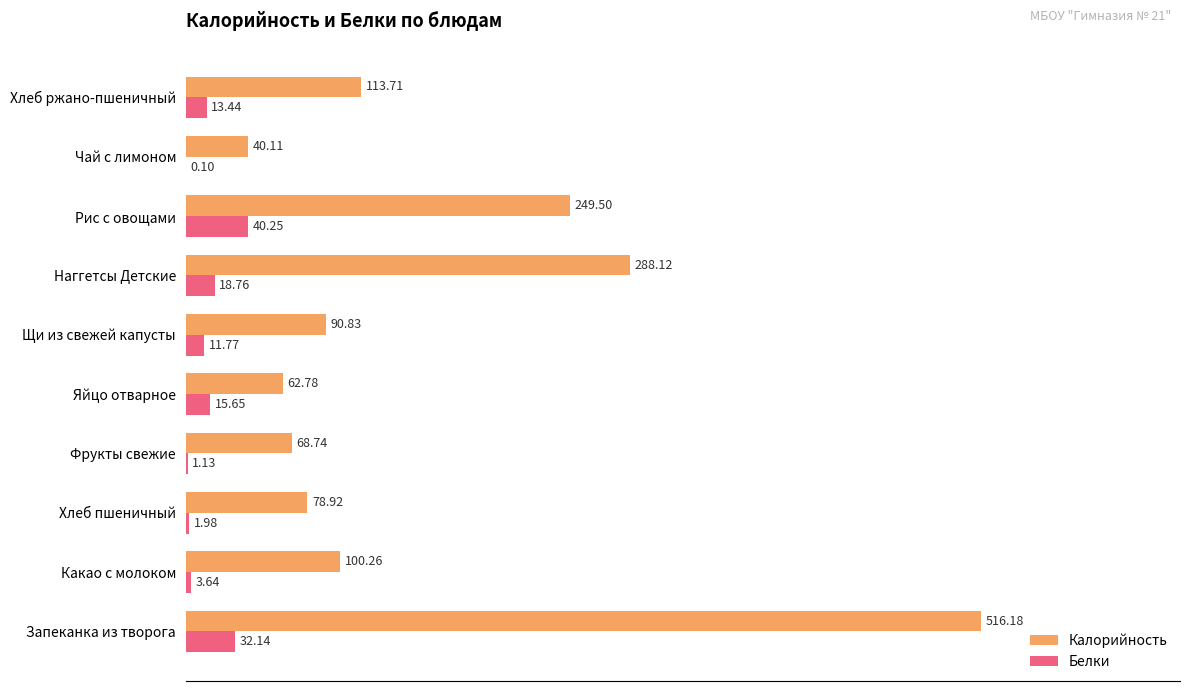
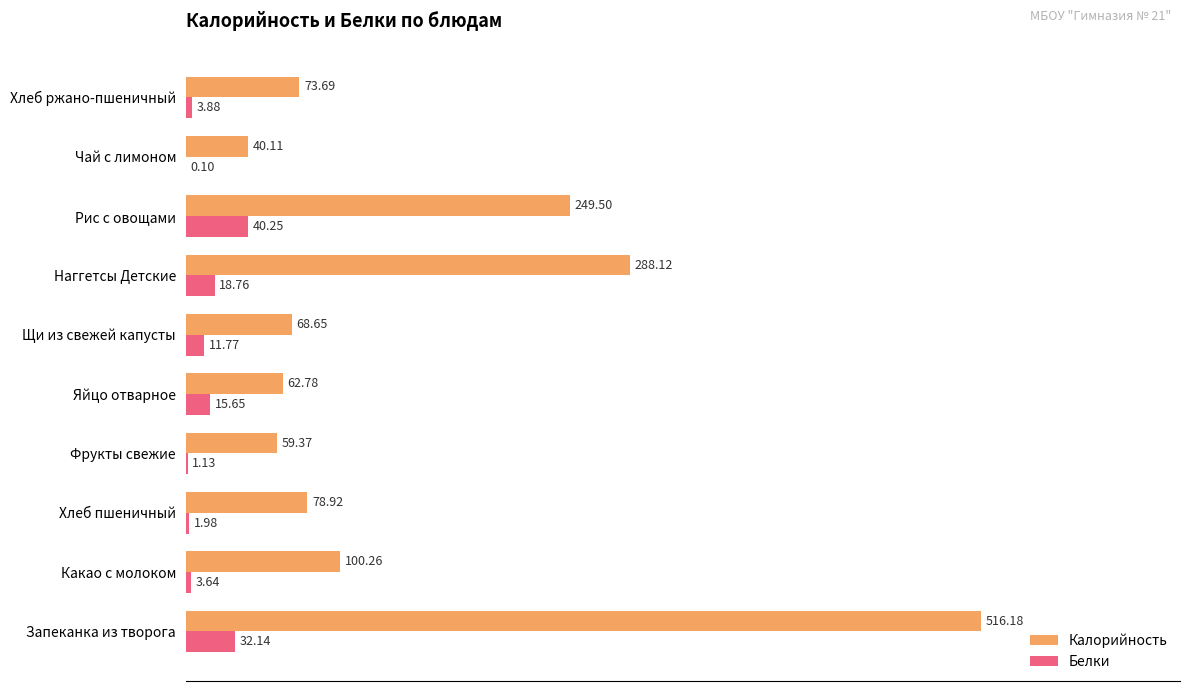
  {
    "Калорийность": {
-     "Хлеб ржано-пшеничный": 113.71,
+     "Хлеб ржано-пшеничный": 73.69,
      "Чай с лимоном": 40.11,
      "Рис с овощами": 249.50,
      "Наггетсы Детские": 288.12,
-     "Щи из свежей капусты": 90.83,
+     "Щи из свежей капусты": 68.65,
      "Яйцо отварное": 62.78,
-     "Фрукты свежие": 68.74,
+     "Фрукты свежие": 59.37,
      "Хлеб пшеничный": 78.92,
      "Какао с молоком": 100.26,
      "Запеканка из творога": 516.18
    },
    "Белки": {
-     "Хлеб ржано-пшеничный": 13.44,
+     "Хлеб ржано-пшеничный": 3.88,
      "Чай с лимоном": 0.10,
      "Рис с овощами": 40.25,
      "Наггетсы Детские": 18.76,
      "Щи из свежей капусты": 11.77,
      "Яйцо отварное": 15.65,
      "Фрукты свежие": 1.13,
      "Хлеб пшеничный": 1.98,
      "Какао с молоком": 3.64,
      "Запеканка из творога": 32.14
    }
  }
